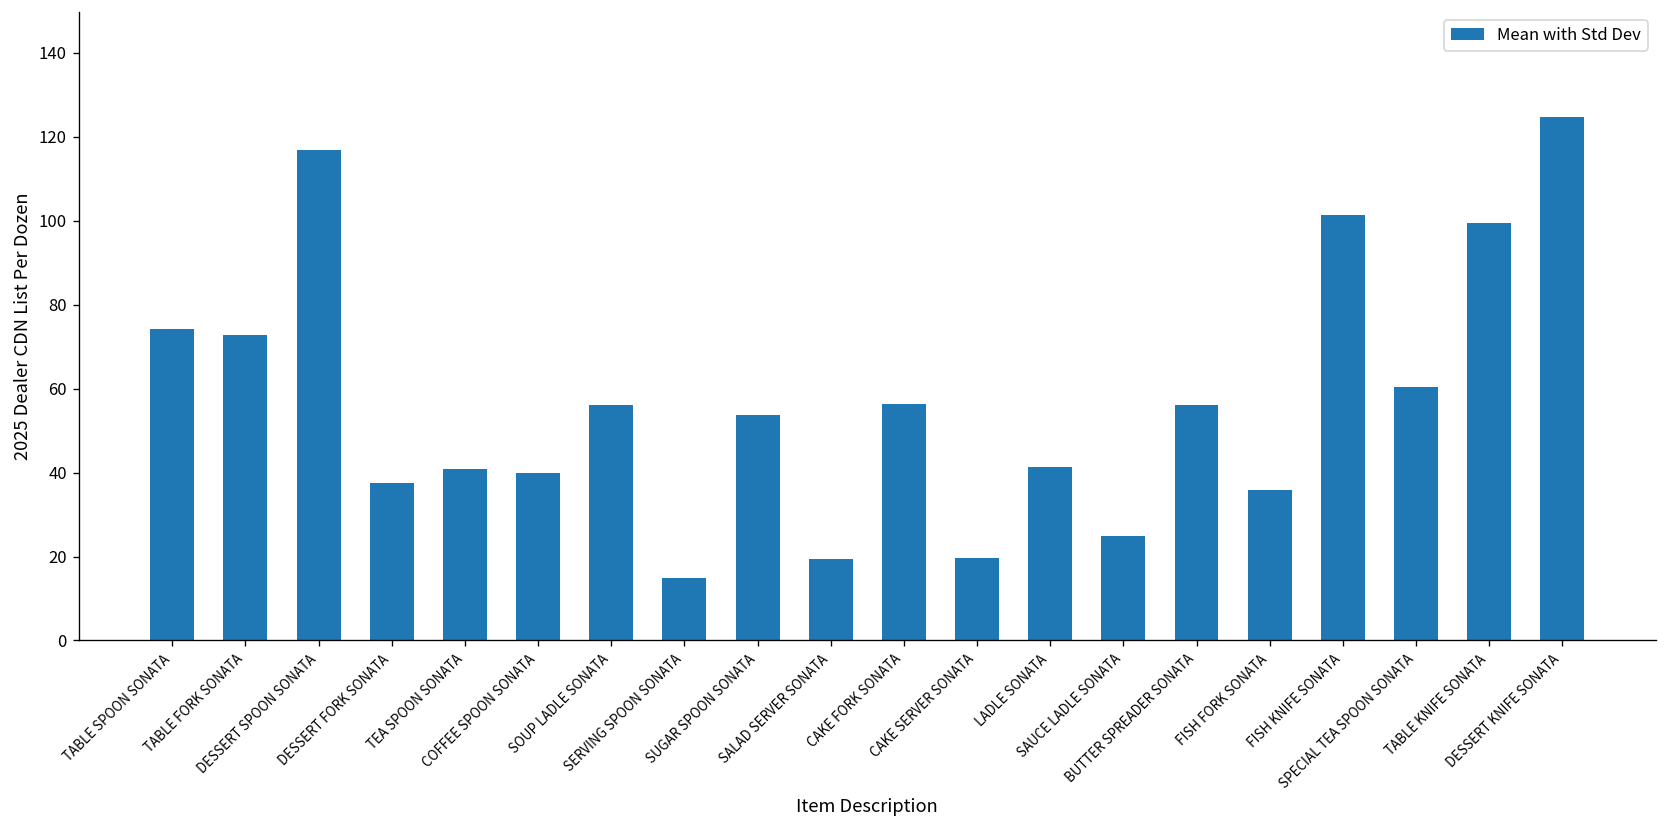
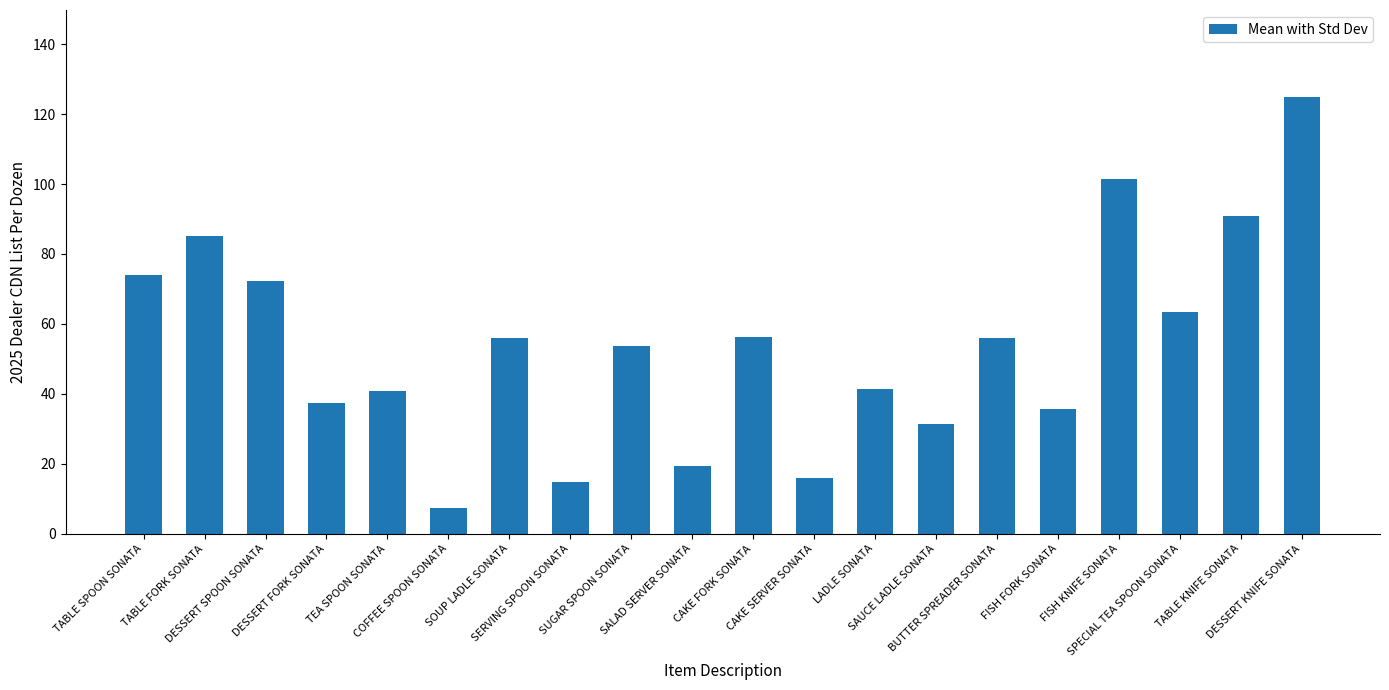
  {
    "TABLE SPOON SONATA": 74,
-   "TABLE FORK SONATA": 73,
-   "DESSERT SPOON SONATA": 117,
+   "TABLE FORK SONATA": 85,
+   "DESSERT SPOON SONATA": 72,
    "DESSERT FORK SONATA": 38,
    "TEA SPOON SONATA": 41,
-   "COFFEE SPOON SONATA": 40,
+   "COFFEE SPOON SONATA": 7,
    "SOUP LADLE SONATA": 56,
    "SERVING SPOON SONATA": 15,
    "SUGAR SPOON SONATA": 54,
    "SALAD SERVER SONATA": 20,
    "CAKE FORK SONATA": 56,
-   "CAKE SERVER SONATA": 20,
+   "CAKE SERVER SONATA": 16,
    "LADLE SONATA": 41,
-   "SAUCE LADLE SONATA": 25,
+   "SAUCE LADLE SONATA": 32,
    "BUTTER SPREADER SONATA": 56,
    "FISH FORK SONATA": 36,
    "FISH KNIFE SONATA": 102,
-   "SPECIAL TEA SPOON SONATA": 61,
-   "TABLE KNIFE SONATA": 100,
+   "SPECIAL TEA SPOON SONATA": 64,
+   "TABLE KNIFE SONATA": 91,
    "DESSERT KNIFE SONATA": 125
  }
